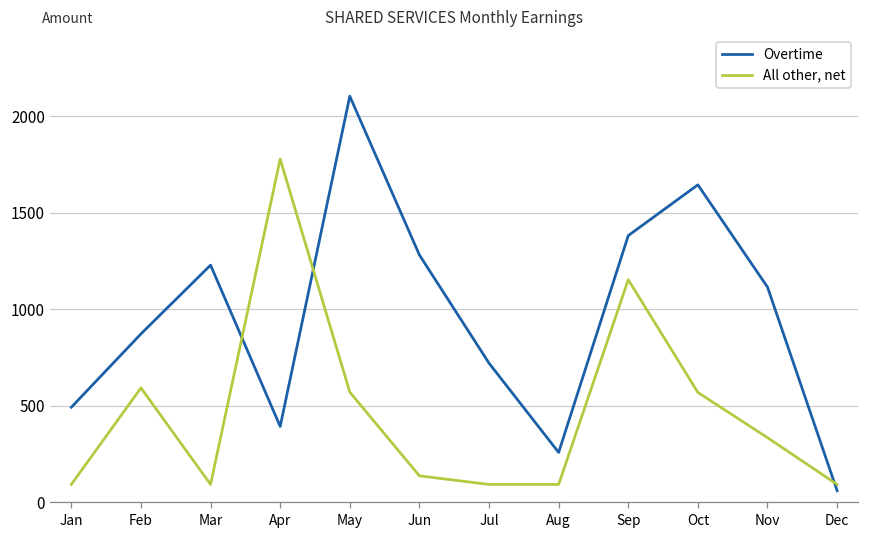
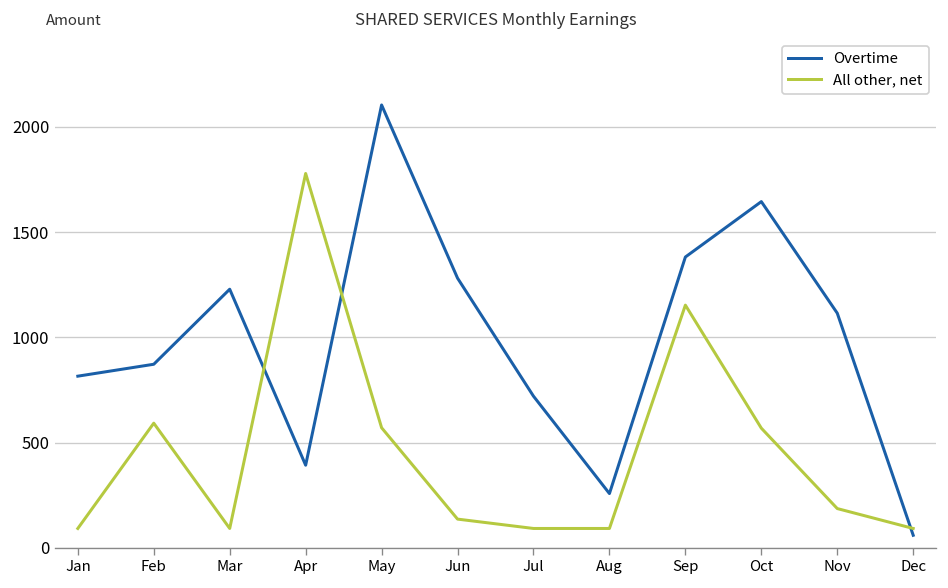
  {
    "Overtime": {
-     "Jan": 490,
+     "Jan": 820,
      "Feb": 870,
      "Mar": 1230,
      "Apr": 390,
      "May": 2100,
      "Jun": 1280,
      "Jul": 720,
      "Aug": 260,
      "Sep": 1380,
      "Oct": 1640,
      "Nov": 1110,
      "Dec": 60
    },
    "All other, net": {
      "Jan": 90,
      "Feb": 590,
      "Mar": 90,
      "Apr": 1780,
      "May": 570,
      "Jun": 140,
      "Jul": 90,
      "Aug": 90,
      "Sep": 1150,
      "Oct": 570,
-     "Nov": 330,
+     "Nov": 190,
      "Dec": 90
    }
  }
